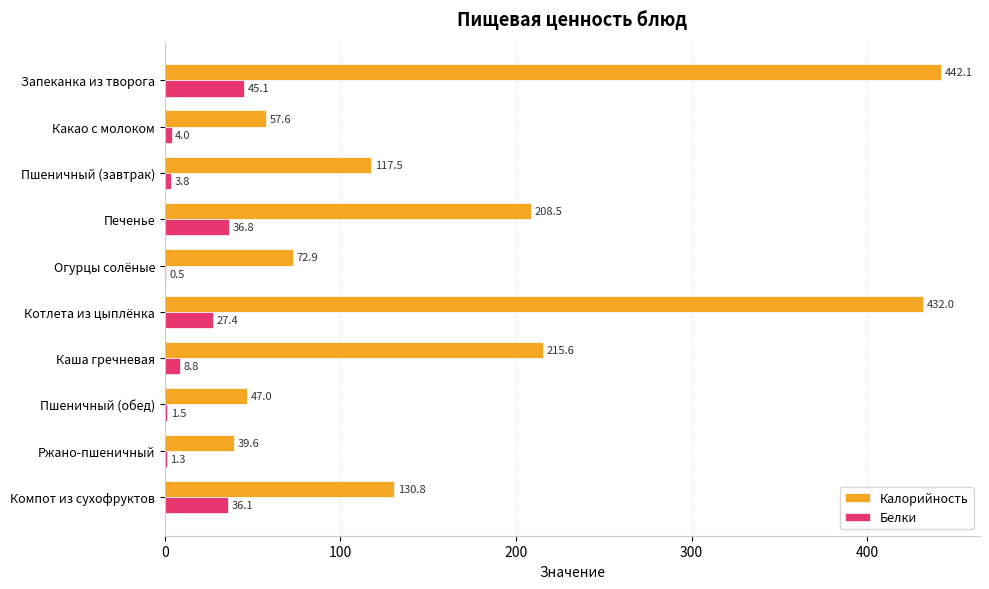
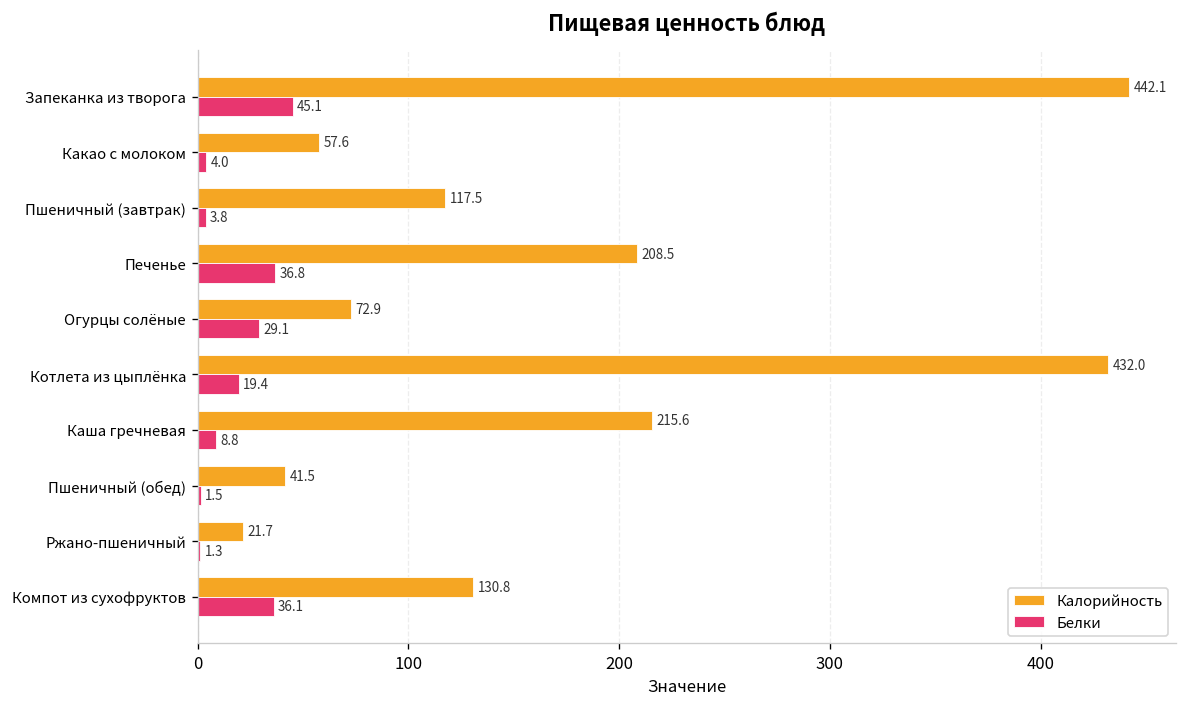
  {
    "Калорийность": {
      "Запеканка из творога": 442.1,
      "Какао с молоком": 57.6,
      "Пшеничный (завтрак)": 117.5,
      "Печенье": 208.5,
      "Огурцы солёные": 72.9,
      "Котлета из цыплёнка": 432.0,
      "Каша гречневая": 215.6,
-     "Пшеничный (обед)": 47.0,
-     "Ржано-пшеничный": 39.6,
+     "Пшеничный (обед)": 41.5,
+     "Ржано-пшеничный": 21.7,
      "Компот из сухофруктов": 130.8
    },
    "Белки": {
      "Запеканка из творога": 45.1,
      "Какао с молоком": 4.0,
      "Пшеничный (завтрак)": 3.8,
      "Печенье": 36.8,
-     "Огурцы солёные": 0.5,
-     "Котлета из цыплёнка": 27.4,
+     "Огурцы солёные": 29.1,
+     "Котлета из цыплёнка": 19.4,
      "Каша гречневая": 8.8,
      "Пшеничный (обед)": 1.5,
      "Ржано-пшеничный": 1.3,
      "Компот из сухофруктов": 36.1
    }
  }
